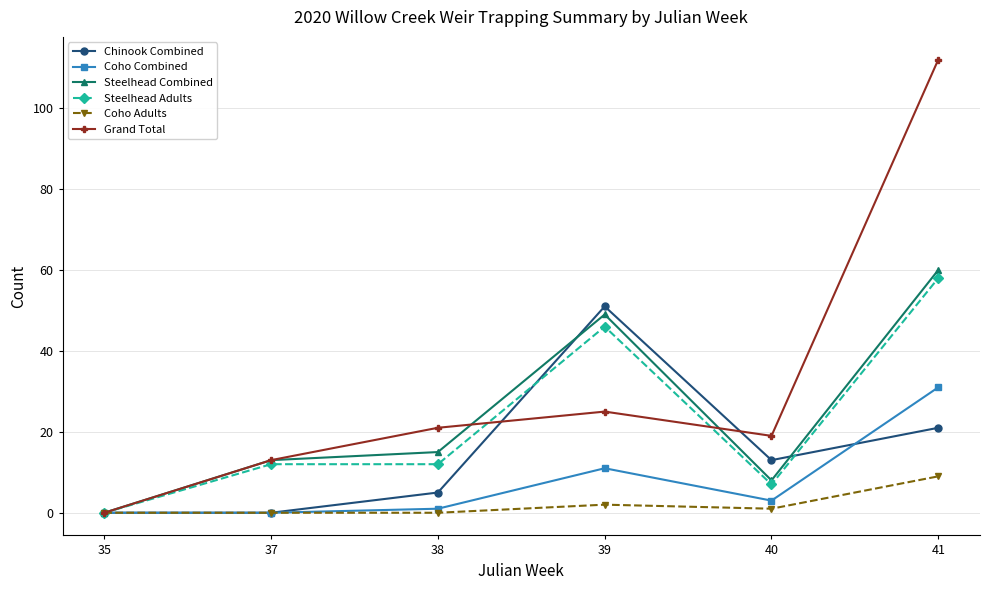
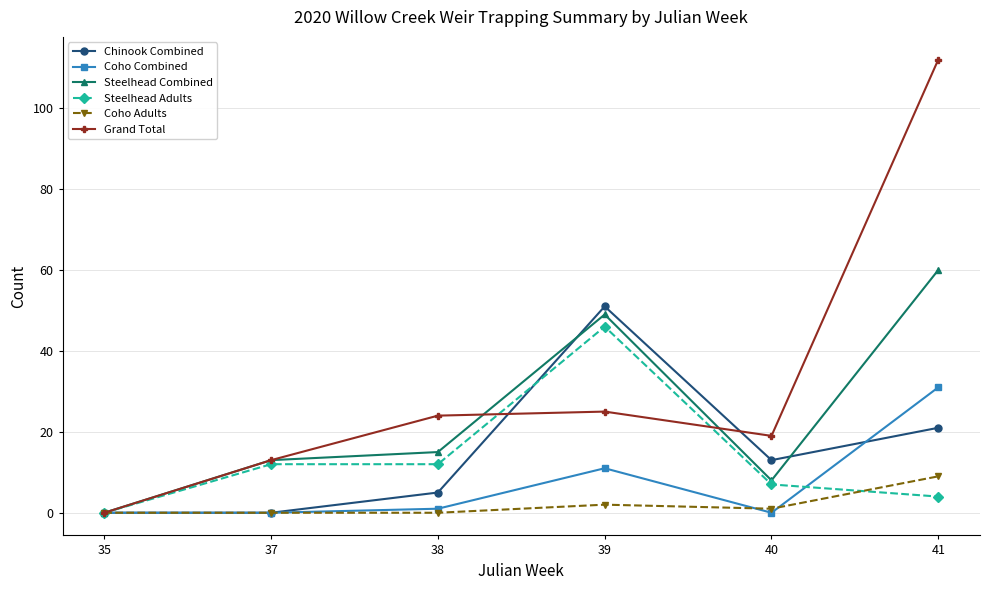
  {
    "Coho Combined": {
      "38": 1,
      "39": 11,
-     "40": 3,
+     "40": 0,
      "41": 31
    },
    "Steelhead Adults": {
      "37": 12,
      "38": 12,
      "39": 46,
      "40": 7,
-     "41": 58
+     "41": 4
    },
    "Coho Adults": {
      "38": 0,
      "39": 2,
      "40": 1,
      "41": 9
    },
    "Grand Total": {
-     "38": 21,
+     "38": 24,
      "39": 25,
      "40": 19,
      "41": 112
    }
  }
